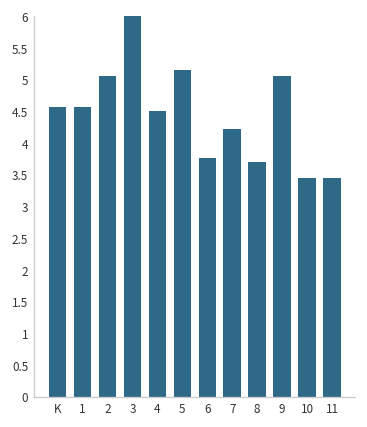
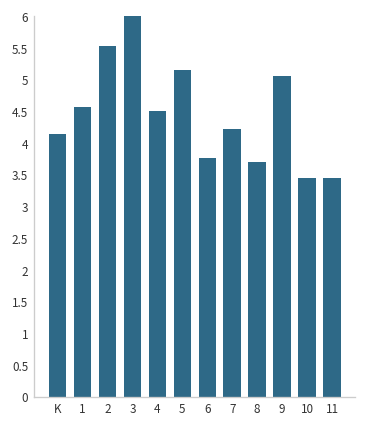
  {
-   "K": 4.6,
+   "K": 4.1,
    "1": 4.6,
-   "2": 5.1,
+   "2": 5.5,
    "3": 6.0,
    "4": 4.5,
    "5": 5.2,
    "6": 3.8,
    "7": 4.2,
    "8": 3.7,
    "9": 5.1,
    "10": 3.4,
    "11": 3.5
  }
